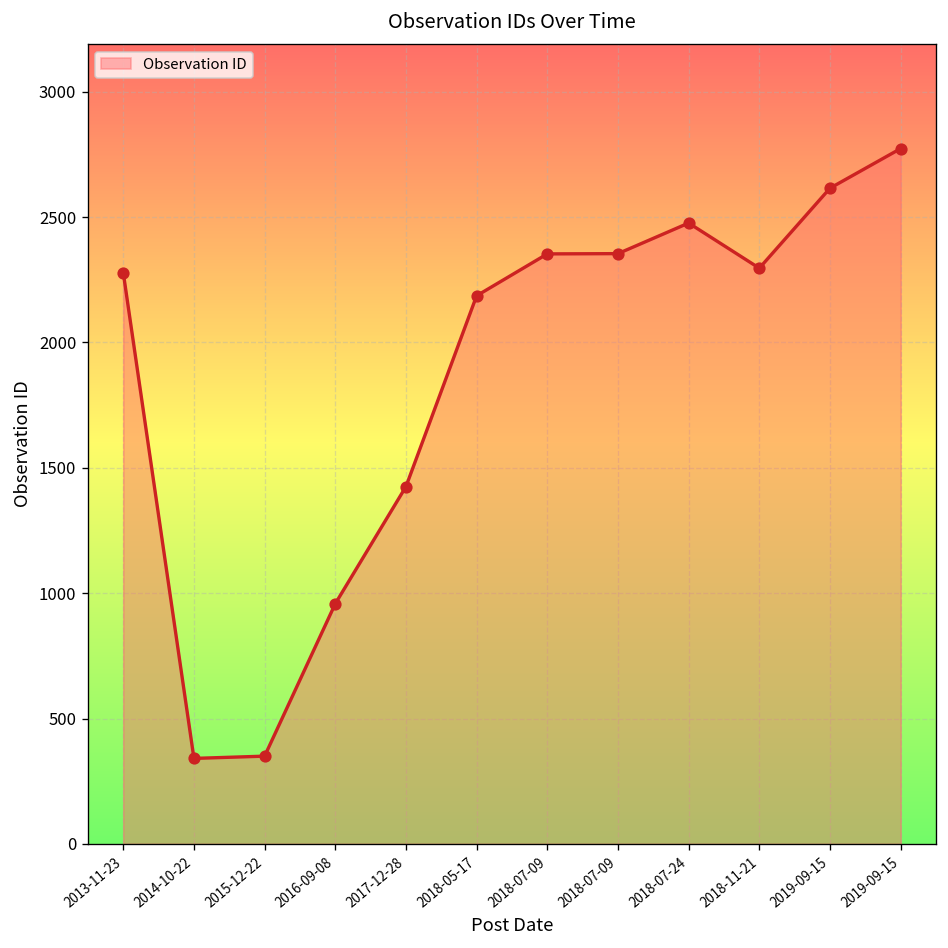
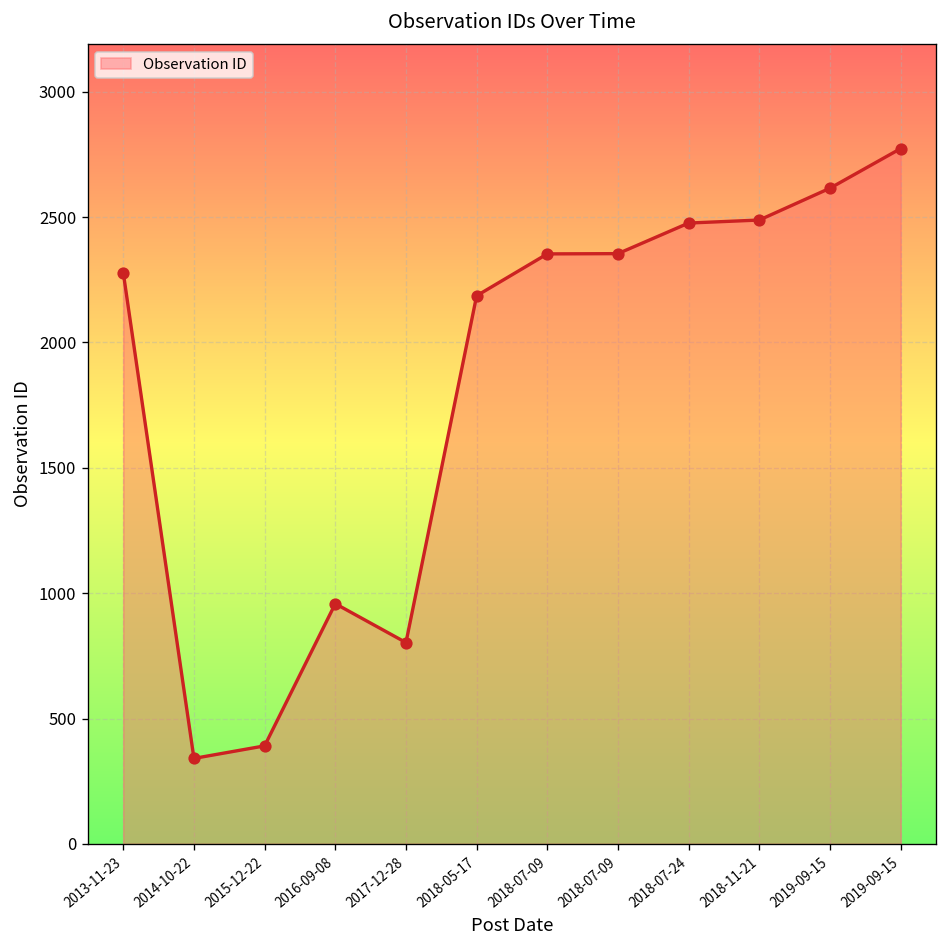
  {
    "2013-11-23": 2280,
    "2014-10-22": 340,
-   "2015-12-22": 350,
+   "2015-12-22": 390,
    "2016-09-08": 960,
-   "2017-12-28": 1430,
+   "2017-12-28": 800,
    "2018-05-17": 2190,
    "2018-07-24": 2480,
-   "2018-11-21": 2300
+   "2018-11-21": 2490
  }
